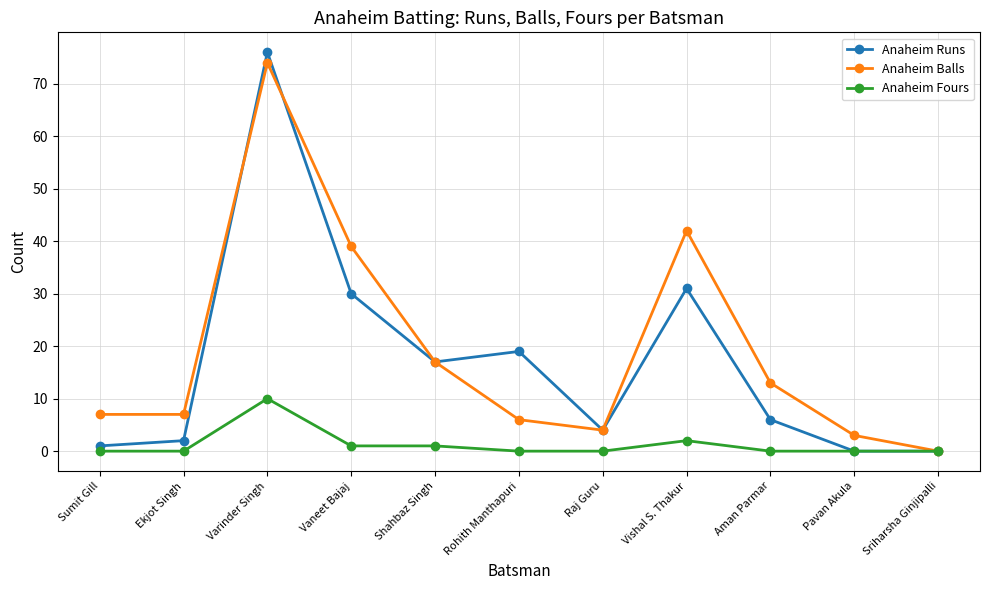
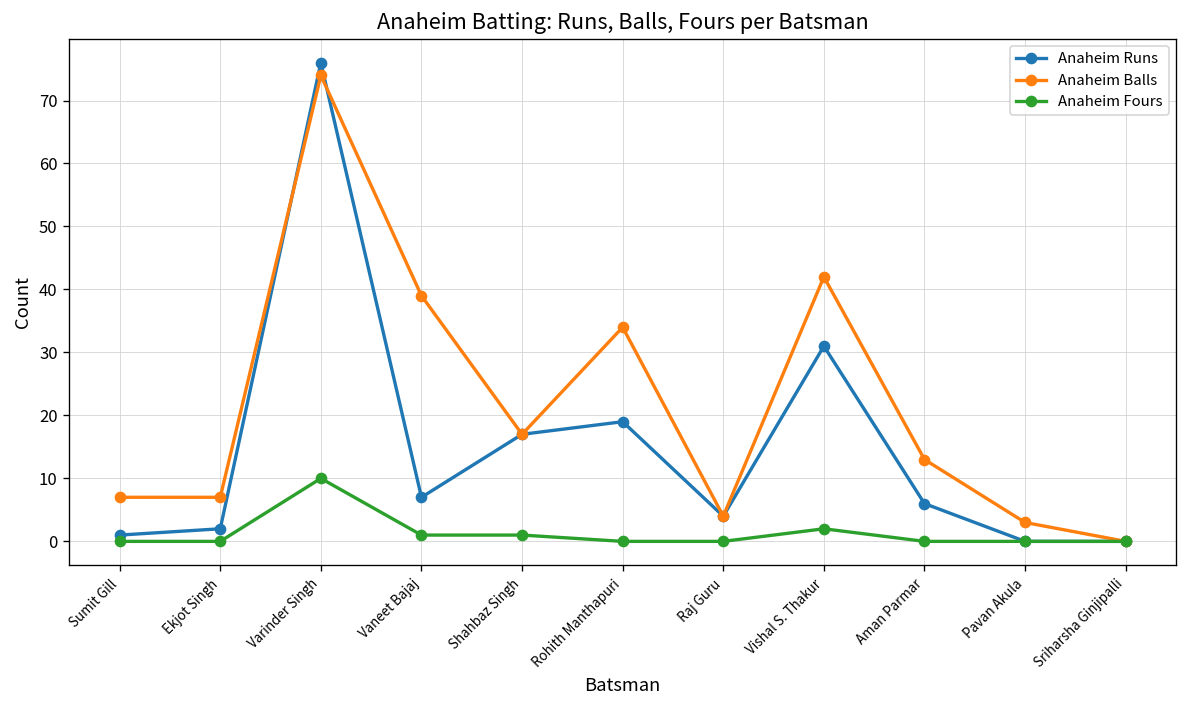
  {
    "Anaheim Runs": {
      "Sumit Gill": 1,
      "Ekjot Singh": 2,
      "Varinder Singh": 76,
-     "Vaneet Bajaj": 30,
+     "Vaneet Bajaj": 7,
      "Rohith Manthapuri": 19,
      "Vishal S. Thakur": 31,
      "Aman Parmar": 6
    },
    "Anaheim Balls": {
      "Sumit Gill": 7,
      "Ekjot Singh": 7,
      "Varinder Singh": 74,
      "Vaneet Bajaj": 39,
-     "Rohith Manthapuri": 6,
+     "Rohith Manthapuri": 34,
      "Vishal S. Thakur": 42,
      "Aman Parmar": 13,
      "Pavan Akula": 3
    },
    "Anaheim Fours": {
      "Sumit Gill": 0,
      "Ekjot Singh": 0,
      "Varinder Singh": 10,
      "Vaneet Bajaj": 1,
      "Shahbaz Singh": 1,
      "Rohith Manthapuri": 0,
      "Raj Guru": 0,
      "Vishal S. Thakur": 2,
      "Aman Parmar": 0
    }
  }
